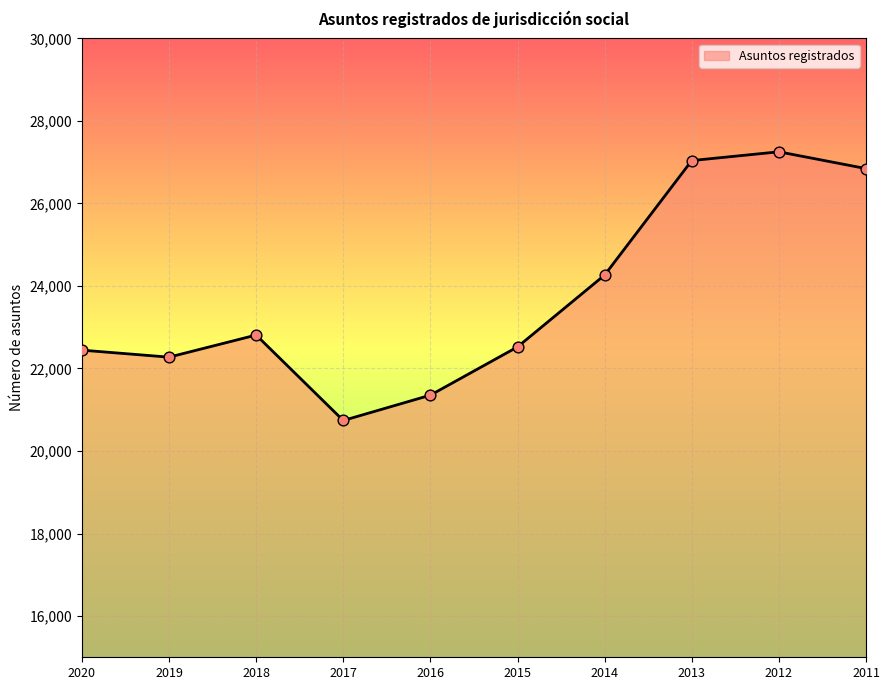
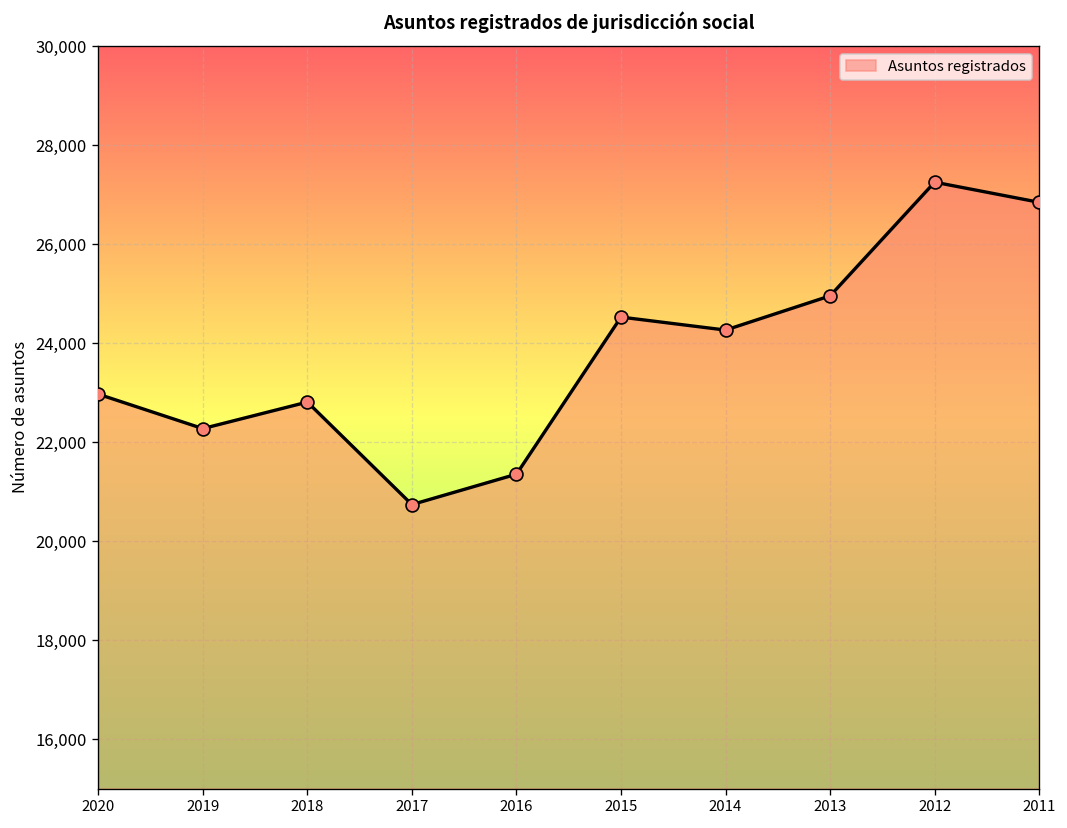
  {
-   "2020": "22,400",
+   "2020": "23,000",
    "2019": "22,300",
    "2018": "22,800",
    "2017": "20,700",
    "2016": "21,400",
-   "2015": "22,500",
+   "2015": "24,500",
    "2014": "24,300",
-   "2013": "27,000",
+   "2013": "25,000",
    "2012": "27,300",
    "2011": "26,800"
  }
